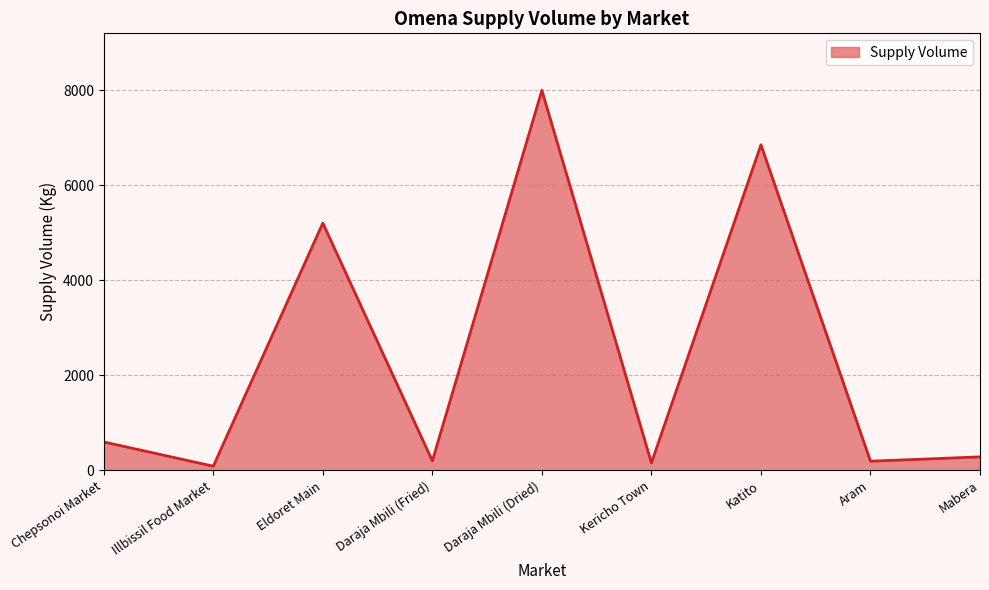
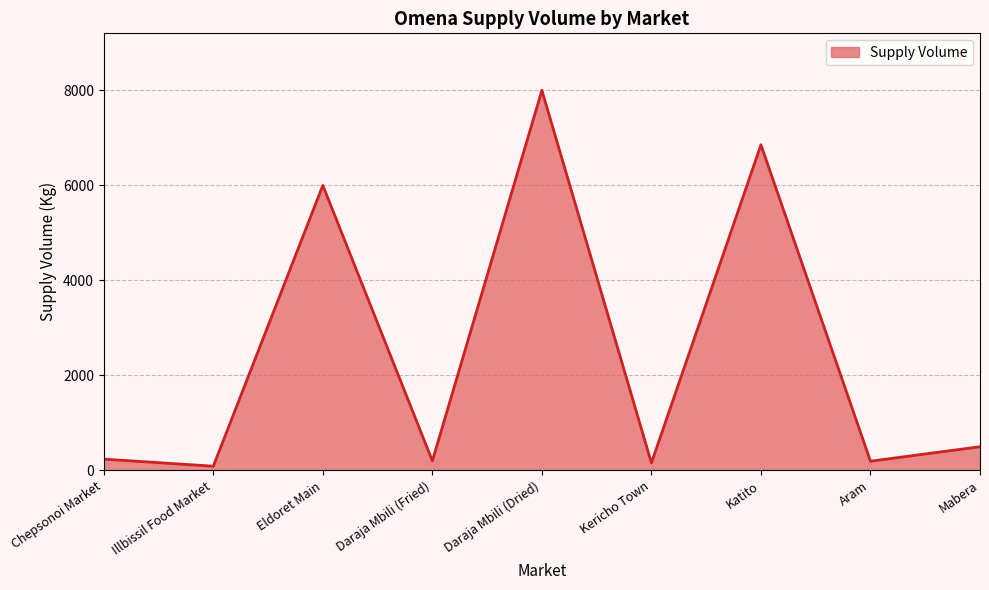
  {
-   "Chepsonoi Market": 600,
+   "Chepsonoi Market": 200,
    "Illbissil Food Market": 100,
-   "Eldoret Main": 5200,
+   "Eldoret Main": 6000,
    "Daraja Mbili (Fried)": 200,
    "Daraja Mbili (Dried)": 8000,
    "Kericho Town": 200,
    "Katito": 6900,
    "Aram": 200,
-   "Mabera": 300
+   "Mabera": 500
  }
